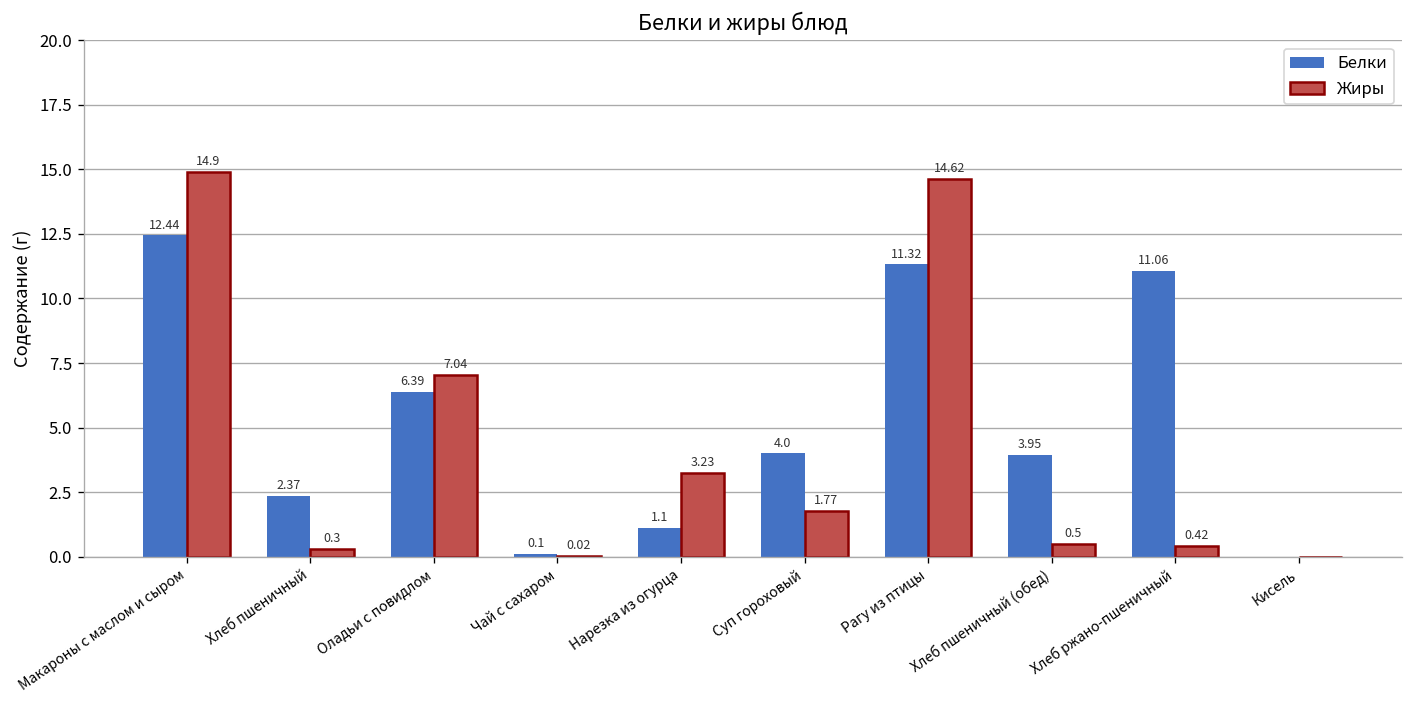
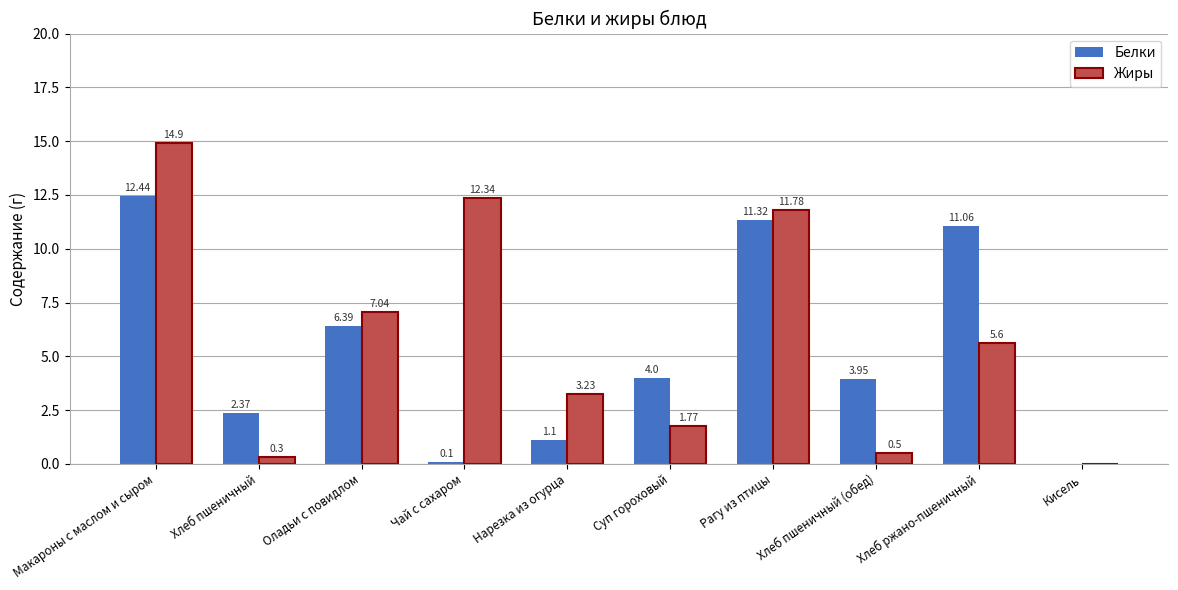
  {
    "Белки": {
      "Макароны с маслом и сыром": 12.44,
      "Хлеб пшеничный": 2.37,
      "Оладьи с повидлом": 6.39,
      "Чай с сахаром": 0.1,
      "Нарезка из огурца": 1.1,
      "Суп гороховый": 4.0,
      "Рагу из птицы": 11.32,
      "Хлеб пшеничный (обед)": 3.95,
      "Хлеб ржано-пшеничный": 11.06
    },
    "Жиры": {
      "Макароны с маслом и сыром": 14.9,
      "Хлеб пшеничный": 0.3,
      "Оладьи с повидлом": 7.04,
-     "Чай с сахаром": 0.02,
+     "Чай с сахаром": 12.34,
      "Нарезка из огурца": 3.23,
      "Суп гороховый": 1.77,
-     "Рагу из птицы": 14.62,
+     "Рагу из птицы": 11.78,
      "Хлеб пшеничный (обед)": 0.5,
-     "Хлеб ржано-пшеничный": 0.42
+     "Хлеб ржано-пшеничный": 5.6
    }
  }
